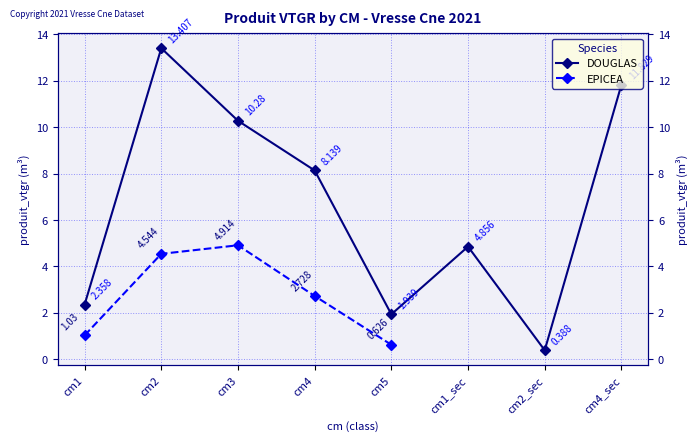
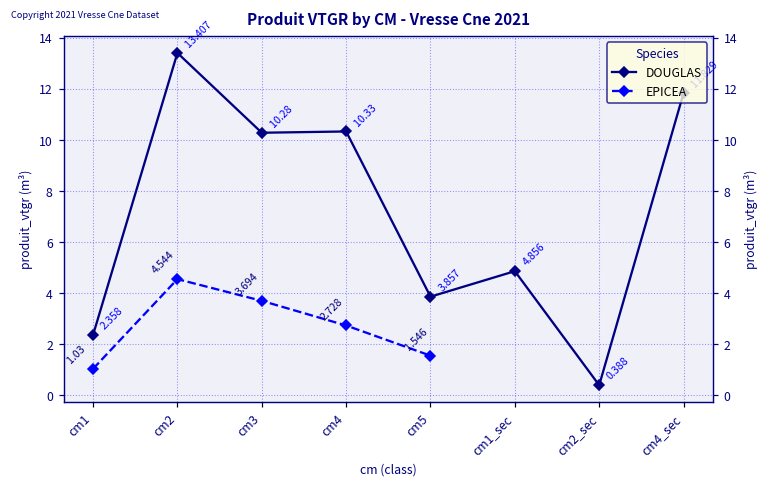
  {
    "DOUGLAS": {
      "cm1": 2.358,
      "cm2": 13.407,
      "cm3": 10.28,
-     "cm4": 8.139,
-     "cm5": 1.939,
+     "cm4": 10.33,
+     "cm5": 3.857,
      "cm1_sec": 4.856,
      "cm2_sec": 0.388
    },
    "EPICEA": {
      "cm1": 1.03,
      "cm2": 4.544,
-     "cm3": 4.914,
+     "cm3": 3.694,
      "cm4": 2.728,
-     "cm5": 0.626
+     "cm5": 1.546
    }
  }
